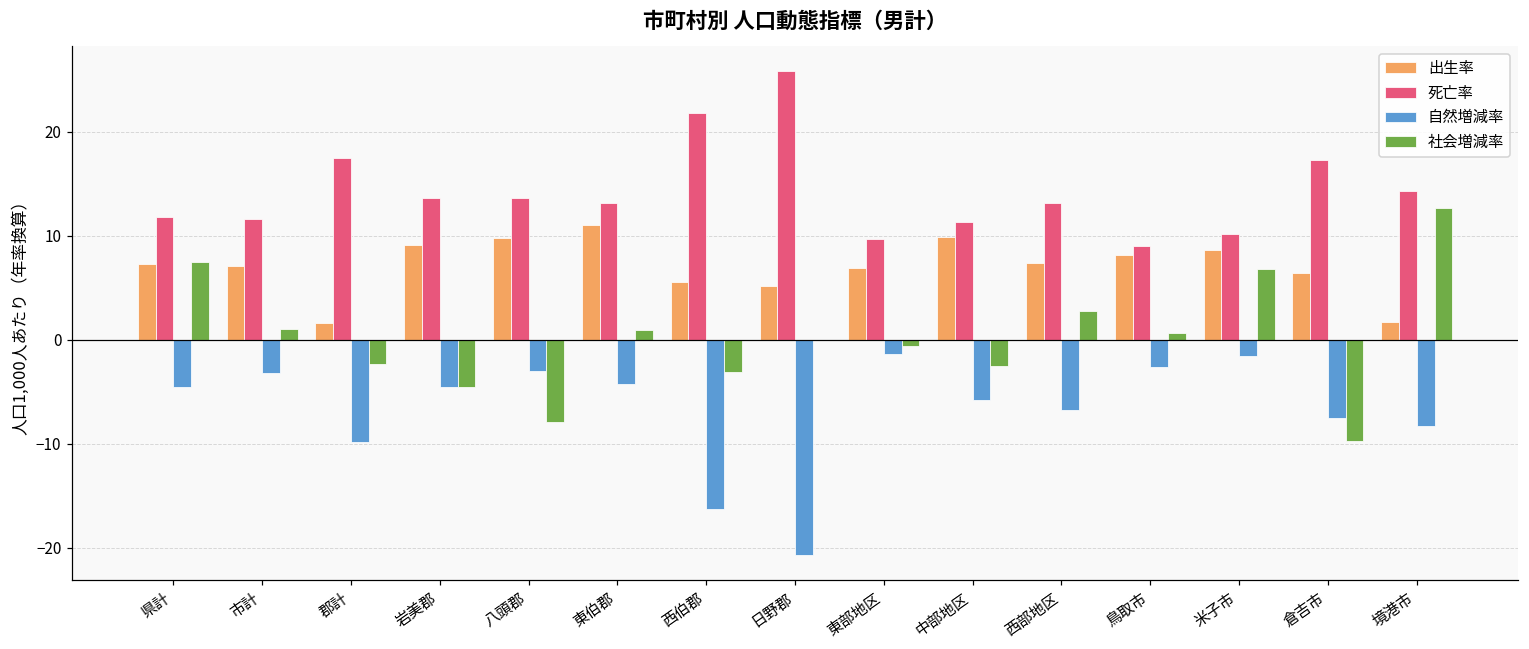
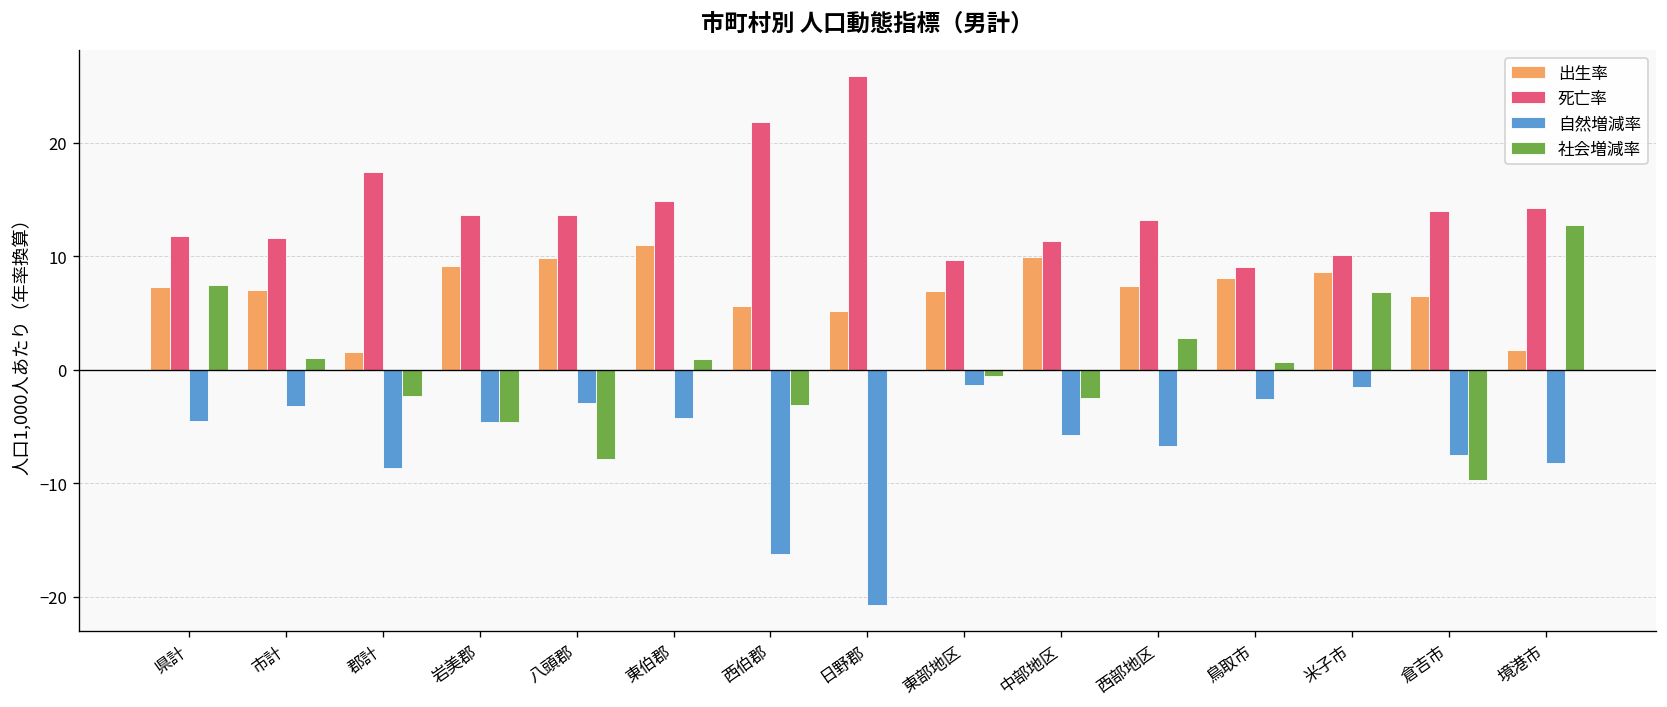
  {
    "出生率": {
      "県計": 7,
      "市計": 7,
      "郡計": 2,
      "岩美郡": 9,
      "八頭郡": 10,
      "東伯郡": 11,
      "西伯郡": 6,
      "日野郡": 5,
      "東部地区": 7,
      "中部地区": 10,
      "西部地区": 7,
      "鳥取市": 8,
      "米子市": 9,
      "倉吉市": 6,
      "境港市": 2
    },
    "死亡率": {
      "県計": 12,
      "市計": 12,
      "郡計": 17,
      "岩美郡": 14,
      "八頭郡": 14,
-     "東伯郡": 13,
+     "東伯郡": 15,
      "西伯郡": 22,
      "日野郡": 26,
      "東部地区": 10,
      "中部地区": 11,
      "西部地区": 13,
      "鳥取市": 9,
      "米子市": 10,
-     "倉吉市": 17,
+     "倉吉市": 14,
      "境港市": 14
    },
    "自然増減率": {
      "県計": -5,
      "市計": -3,
-     "郡計": -10,
+     "郡計": -9,
      "岩美郡": -5,
      "八頭郡": -3,
      "東伯郡": -4,
      "西伯郡": -16,
      "日野郡": -21,
      "東部地区": -1,
      "中部地区": -6,
      "西部地区": -7,
      "鳥取市": -3,
      "米子市": -2,
      "倉吉市": -8,
      "境港市": -8
    },
    "社会増減率": {
      "県計": 7,
      "市計": 1,
      "郡計": -2,
      "岩美郡": -5,
      "八頭郡": -8,
      "東伯郡": 1,
      "西伯郡": -3,
      "日野郡": 0,
      "東部地区": -1,
      "中部地区": -2,
      "西部地区": 3,
      "鳥取市": 1,
      "米子市": 7,
      "倉吉市": -10,
      "境港市": 13
    }
  }
